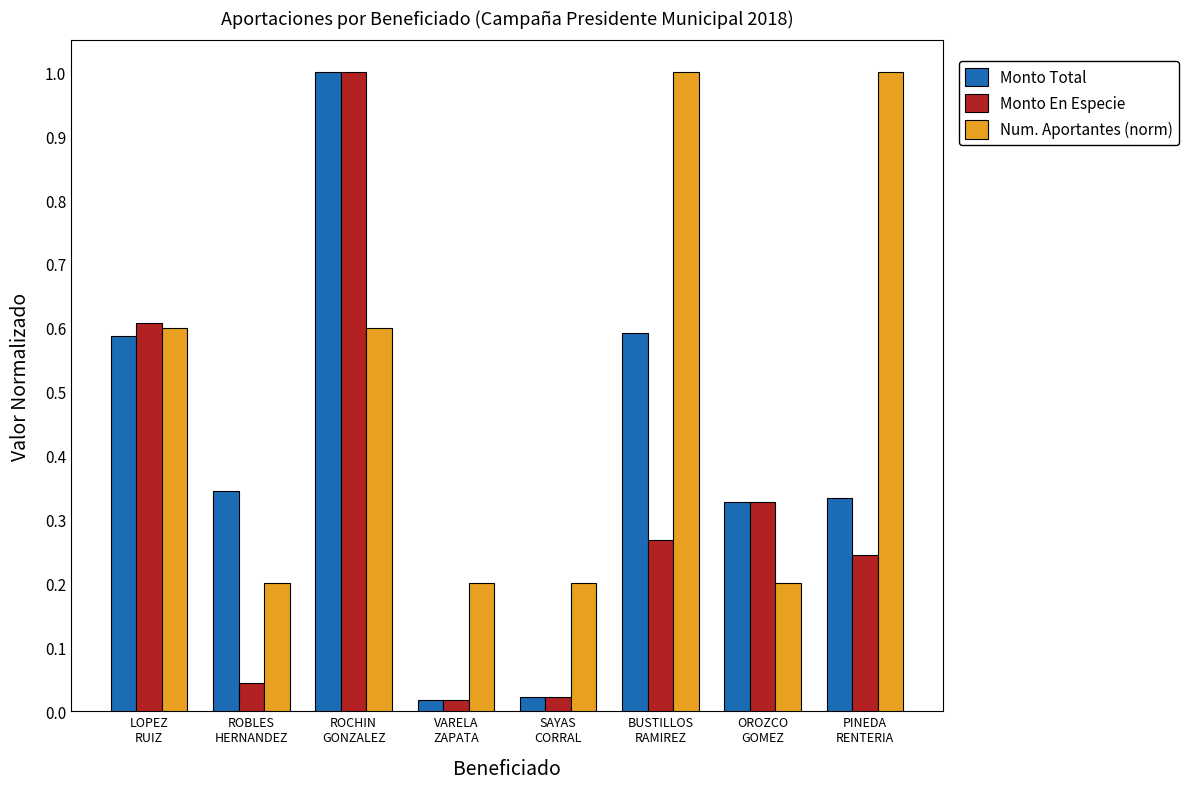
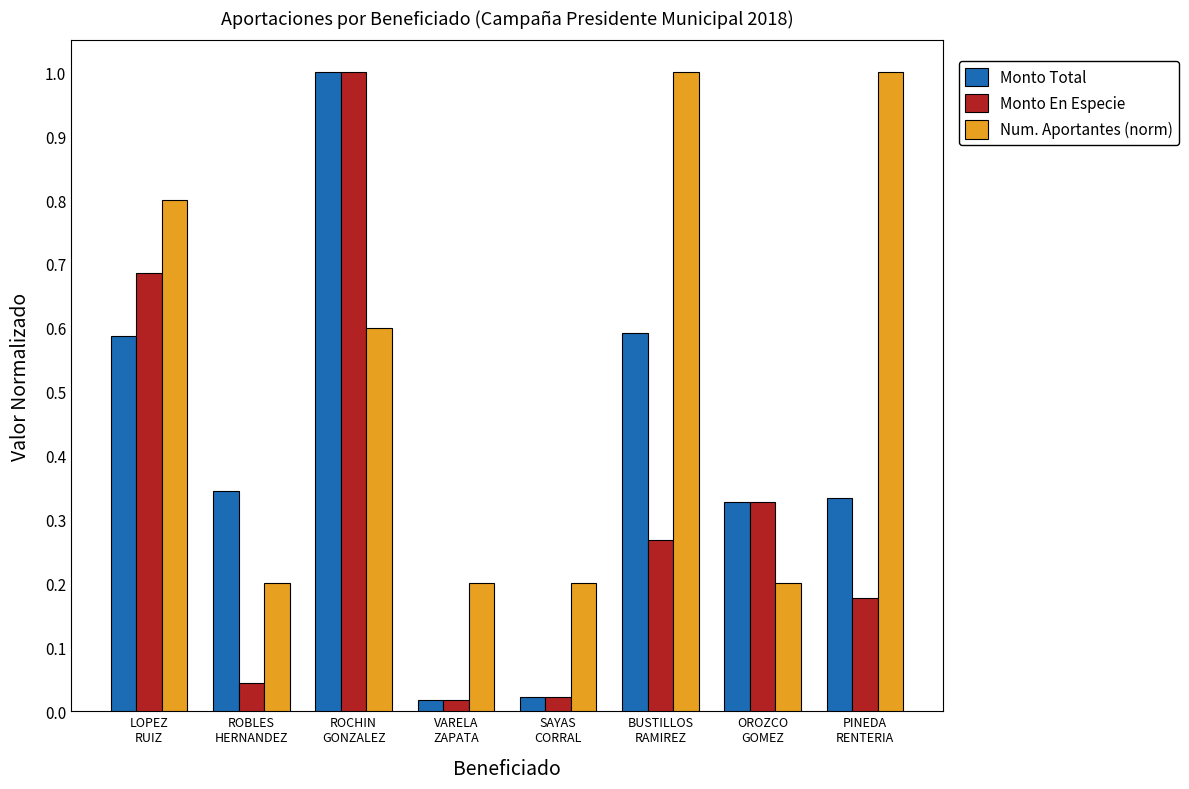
  {
    "Monto Total": {
      "LOPEZ RUIZ": 0.59,
      "ROBLES HERNANDEZ": 0.34,
      "ROCHIN GONZALEZ": 1.00,
      "VARELA ZAPATA": 0.02,
      "SAYAS CORRAL": 0.02,
      "BUSTILLOS RAMIREZ": 0.59,
      "OROZCO GOMEZ": 0.33,
      "PINEDA RENTERIA": 0.33
    },
    "Monto En Especie": {
-     "LOPEZ RUIZ": 0.61,
+     "LOPEZ RUIZ": 0.69,
      "ROBLES HERNANDEZ": 0.04,
      "ROCHIN GONZALEZ": 1.00,
      "VARELA ZAPATA": 0.02,
      "SAYAS CORRAL": 0.02,
      "BUSTILLOS RAMIREZ": 0.27,
      "OROZCO GOMEZ": 0.33,
-     "PINEDA RENTERIA": 0.24
+     "PINEDA RENTERIA": 0.18
    },
    "Num. Aportantes (norm)": {
-     "LOPEZ RUIZ": 0.60,
+     "LOPEZ RUIZ": 0.80,
      "ROBLES HERNANDEZ": 0.20,
      "ROCHIN GONZALEZ": 0.60,
      "VARELA ZAPATA": 0.20,
      "SAYAS CORRAL": 0.20,
      "BUSTILLOS RAMIREZ": 1.00,
      "OROZCO GOMEZ": 0.20,
      "PINEDA RENTERIA": 1.00
    }
  }
